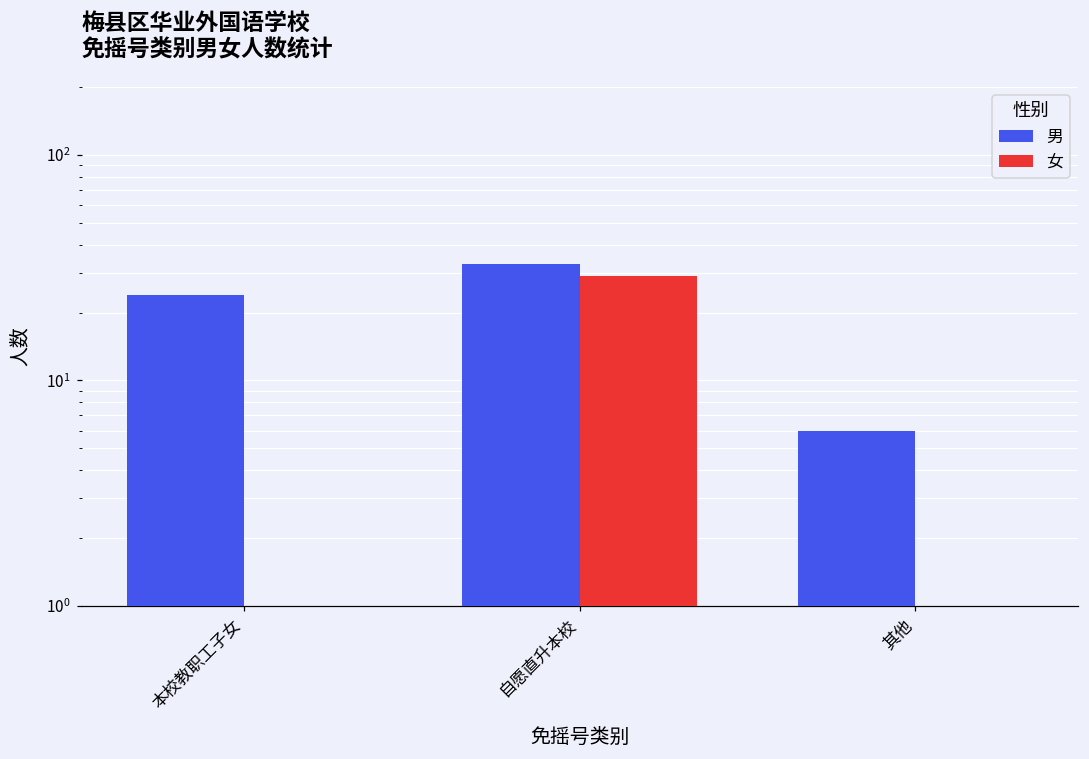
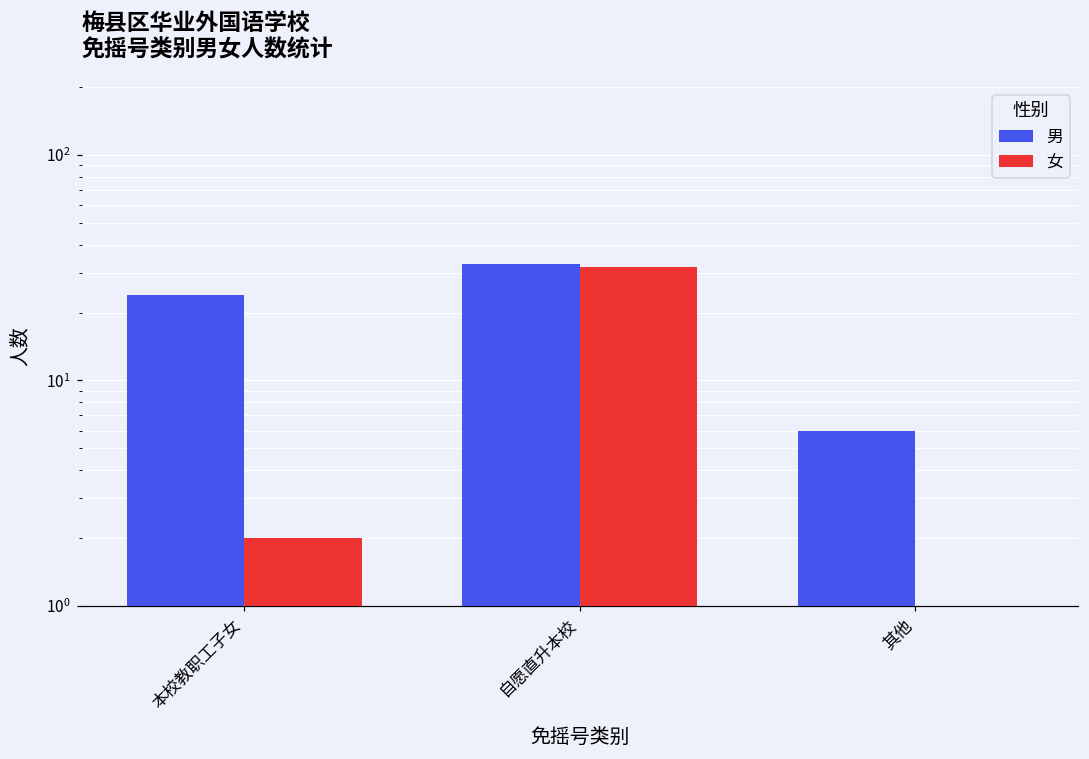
  {
    "男": {
      "本校教职工子女": 24,
      "自愿直升本校": 33,
      "其他": 6
    },
    "女": {
-     "本校教职工子女": 1,
-     "自愿直升本校": 29,
+     "本校教职工子女": 2,
+     "自愿直升本校": 32,
      "其他": 1
    }
  }
